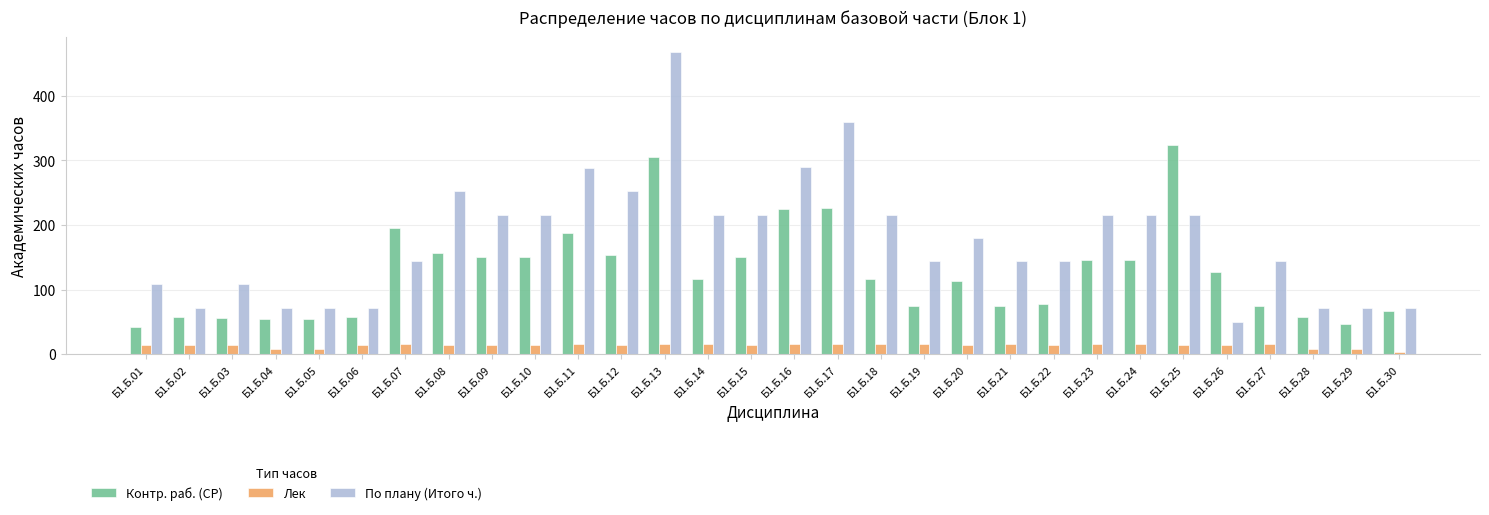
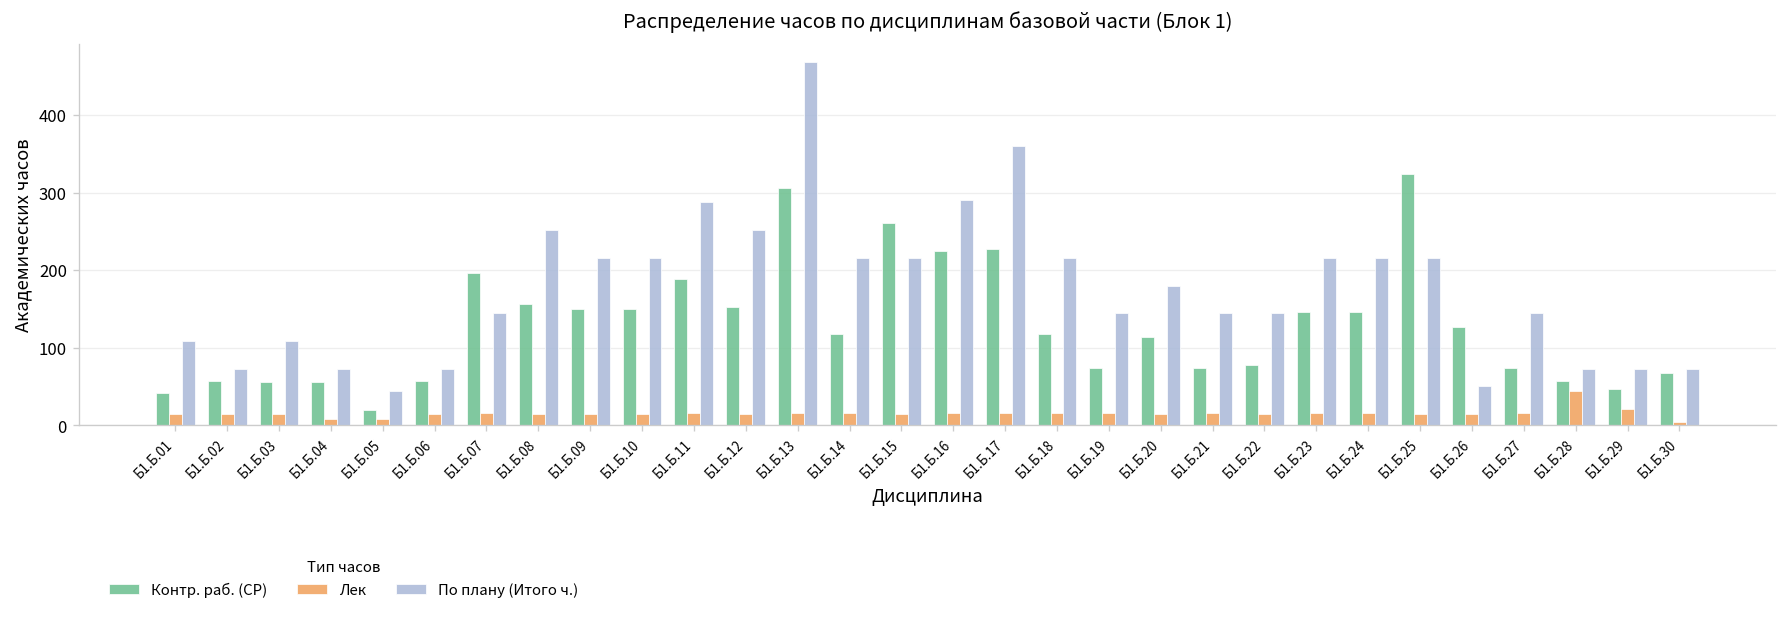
  {
    "Контр. раб. (СР)": {
      "Б1.Б.01": 40,
      "Б1.Б.02": 60,
      "Б1.Б.03": 60,
      "Б1.Б.04": 60,
-     "Б1.Б.05": 60,
+     "Б1.Б.05": 20,
      "Б1.Б.06": 60,
      "Б1.Б.07": 200,
      "Б1.Б.08": 160,
      "Б1.Б.09": 150,
      "Б1.Б.10": 150,
      "Б1.Б.11": 190,
      "Б1.Б.12": 150,
      "Б1.Б.13": 310,
      "Б1.Б.14": 120,
-     "Б1.Б.15": 150,
+     "Б1.Б.15": 260,
      "Б1.Б.16": 230,
      "Б1.Б.17": 230,
      "Б1.Б.18": 120,
      "Б1.Б.19": 70,
      "Б1.Б.20": 110,
      "Б1.Б.21": 70,
      "Б1.Б.22": 80,
      "Б1.Б.23": 150,
      "Б1.Б.24": 150,
      "Б1.Б.25": 320,
      "Б1.Б.26": 130,
      "Б1.Б.27": 70,
      "Б1.Б.28": 60,
      "Б1.Б.29": 50,
      "Б1.Б.30": 70
    },
    "Лек": {
      "Б1.Б.01": 10,
      "Б1.Б.02": 10,
      "Б1.Б.03": 10,
      "Б1.Б.04": 10,
      "Б1.Б.05": 10,
      "Б1.Б.06": 10,
      "Б1.Б.07": 20,
      "Б1.Б.08": 10,
      "Б1.Б.09": 10,
      "Б1.Б.10": 10,
      "Б1.Б.11": 20,
      "Б1.Б.12": 10,
      "Б1.Б.13": 20,
      "Б1.Б.14": 20,
      "Б1.Б.15": 10,
      "Б1.Б.16": 20,
      "Б1.Б.17": 20,
      "Б1.Б.18": 20,
      "Б1.Б.19": 20,
      "Б1.Б.20": 10,
      "Б1.Б.21": 20,
      "Б1.Б.22": 10,
      "Б1.Б.23": 20,
      "Б1.Б.24": 20,
      "Б1.Б.25": 10,
      "Б1.Б.26": 10,
      "Б1.Б.27": 20,
-     "Б1.Б.28": 10,
-     "Б1.Б.29": 10,
+     "Б1.Б.28": 40,
+     "Б1.Б.29": 20,
      "Б1.Б.30": 0
    },
    "По плану (Итого ч.)": {
      "Б1.Б.01": 110,
      "Б1.Б.02": 70,
      "Б1.Б.03": 110,
      "Б1.Б.04": 70,
-     "Б1.Б.05": 70,
+     "Б1.Б.05": 40,
      "Б1.Б.06": 70,
      "Б1.Б.07": 140,
      "Б1.Б.08": 250,
      "Б1.Б.09": 220,
      "Б1.Б.10": 220,
      "Б1.Б.11": 290,
      "Б1.Б.12": 250,
      "Б1.Б.13": 470,
      "Б1.Б.14": 220,
      "Б1.Б.15": 220,
      "Б1.Б.16": 290,
      "Б1.Б.17": 360,
      "Б1.Б.18": 220,
      "Б1.Б.19": 140,
      "Б1.Б.20": 180,
      "Б1.Б.21": 140,
      "Б1.Б.22": 140,
      "Б1.Б.23": 220,
      "Б1.Б.24": 220,
      "Б1.Б.25": 220,
      "Б1.Б.26": 50,
      "Б1.Б.27": 140,
      "Б1.Б.28": 70,
      "Б1.Б.29": 70,
      "Б1.Б.30": 70
    }
  }
